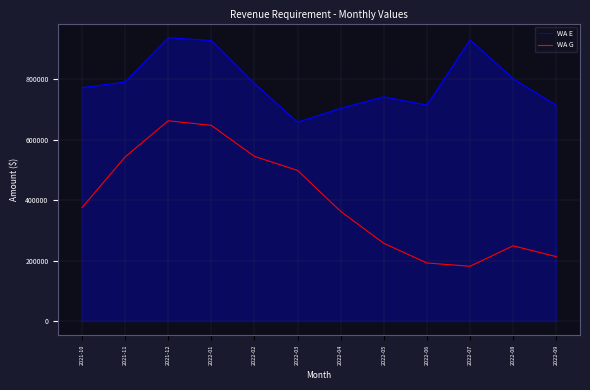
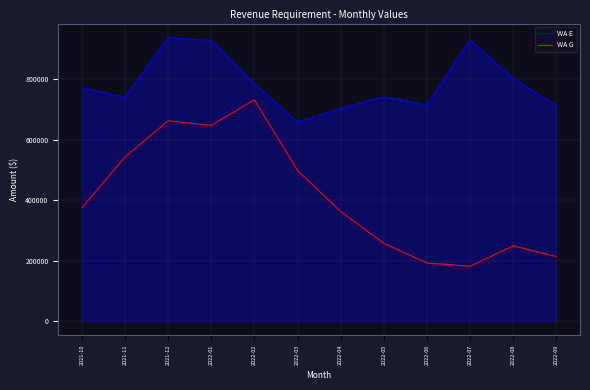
  {
    "WA E": {
      "2021-10": 770000,
-     "2021-11": 790000,
+     "2021-11": 740000,
      "2021-12": 940000,
      "2022-01": 930000,
      "2022-02": 790000,
      "2022-03": 660000,
      "2022-04": 700000,
      "2022-05": 740000,
      "2022-06": 710000,
      "2022-07": 930000,
      "2022-08": 800000,
      "2022-09": 710000
    },
    "WA G": {
      "2021-10": 380000,
      "2021-11": 540000,
      "2021-12": 660000,
      "2022-01": 650000,
-     "2022-02": 550000,
+     "2022-02": 730000,
      "2022-03": 500000,
      "2022-04": 360000,
      "2022-05": 260000,
      "2022-06": 190000,
      "2022-07": 180000,
      "2022-08": 250000,
      "2022-09": 210000
    }
  }
